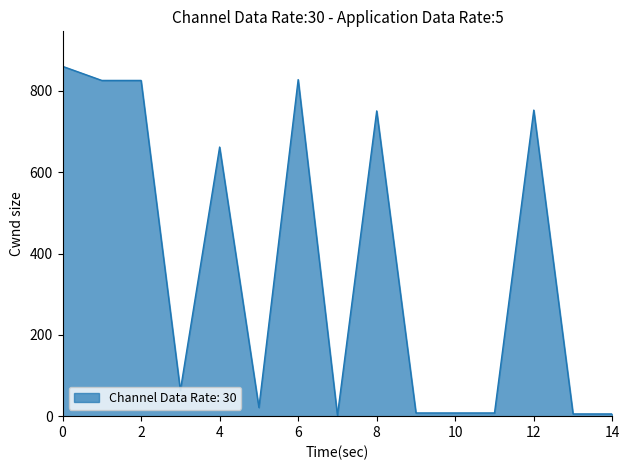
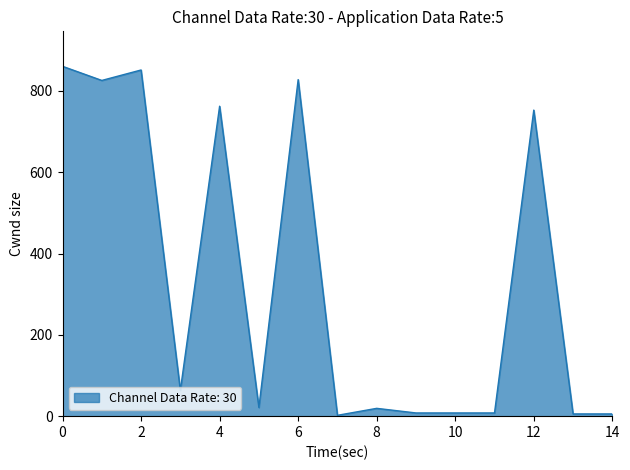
  {
    "0": 860,
-   "2": 830,
-   "4": 660,
+   "2": 850,
+   "4": 760,
    "6": 830,
-   "8": 750,
+   "8": 20,
    "10": 10,
    "12": 750,
    "14": 10
  }
